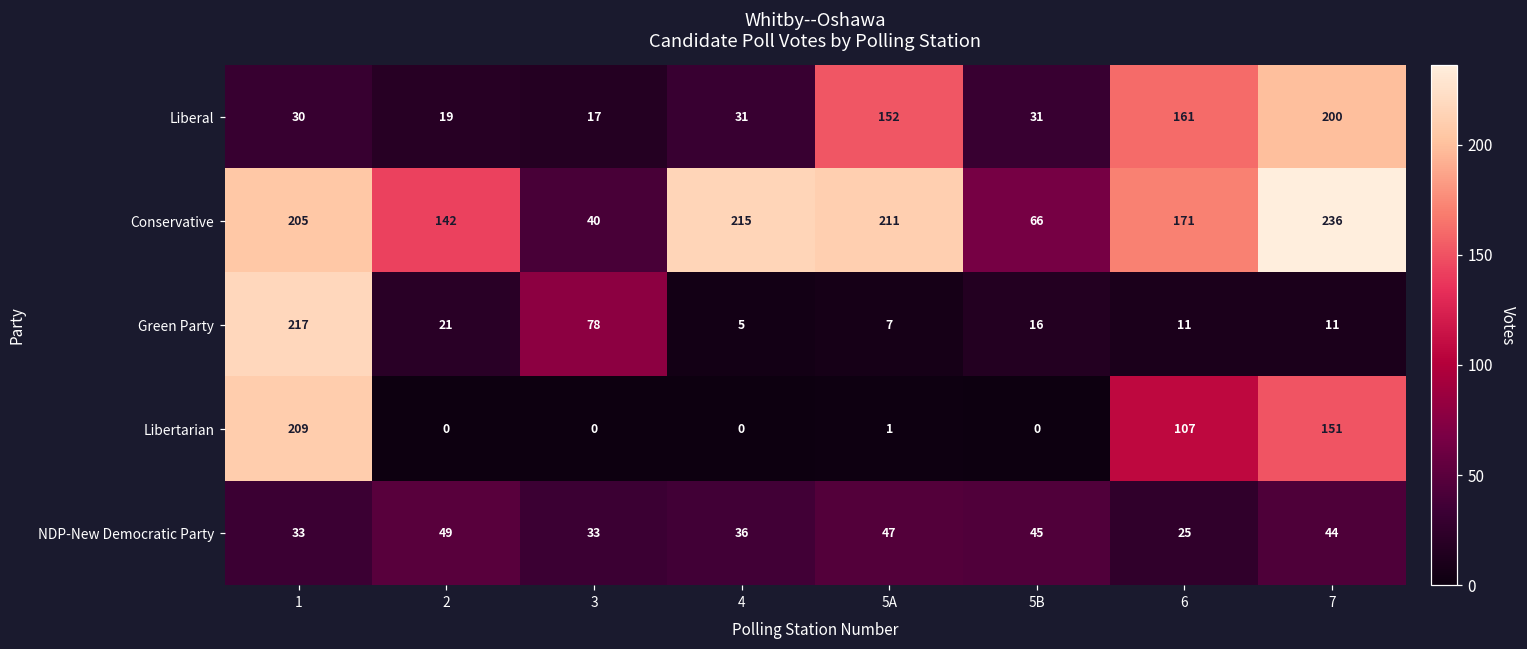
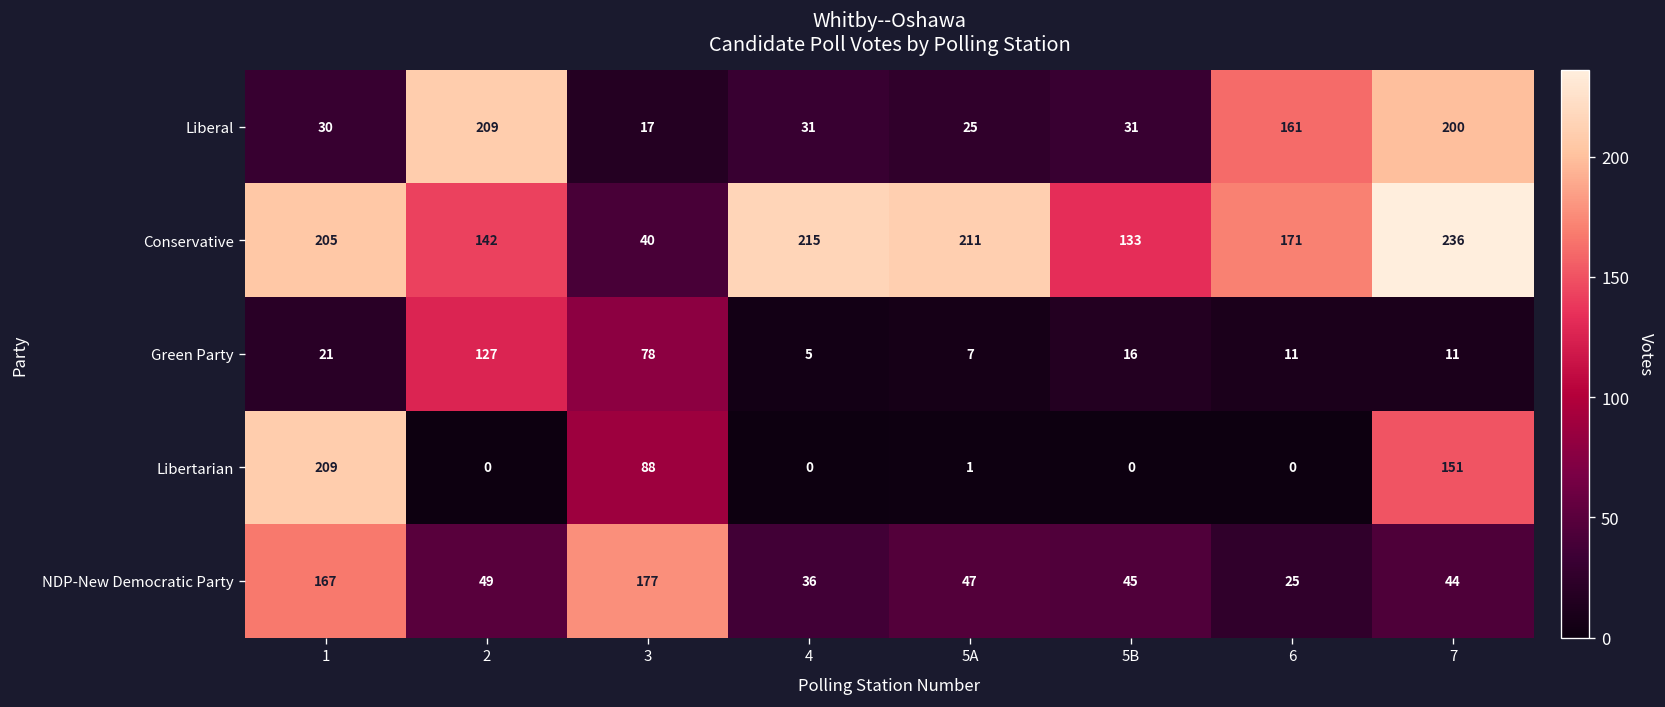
  {
    "Liberal": {
      "1": 30,
-     "2": 19,
+     "2": 209,
      "3": 17,
      "4": 31,
-     "5A": 152,
+     "5A": 25,
      "5B": 31,
      "6": 161,
      "7": 200
    },
    "Conservative": {
      "1": 205,
      "2": 142,
      "3": 40,
      "4": 215,
      "5A": 211,
-     "5B": 66,
+     "5B": 133,
      "6": 171,
      "7": 236
    },
    "Green Party": {
-     "1": 217,
-     "2": 21,
+     "1": 21,
+     "2": 127,
      "3": 78,
      "4": 5,
      "5A": 7,
      "5B": 16,
      "6": 11,
      "7": 11
    },
    "Libertarian": {
      "1": 209,
      "2": 0,
-     "3": 0,
+     "3": 88,
      "4": 0,
      "5A": 1,
      "5B": 0,
-     "6": 107,
+     "6": 0,
      "7": 151
    },
    "NDP-New Democratic Party": {
-     "1": 33,
+     "1": 167,
      "2": 49,
-     "3": 33,
+     "3": 177,
      "4": 36,
      "5A": 47,
      "5B": 45,
      "6": 25,
      "7": 44
    }
  }
